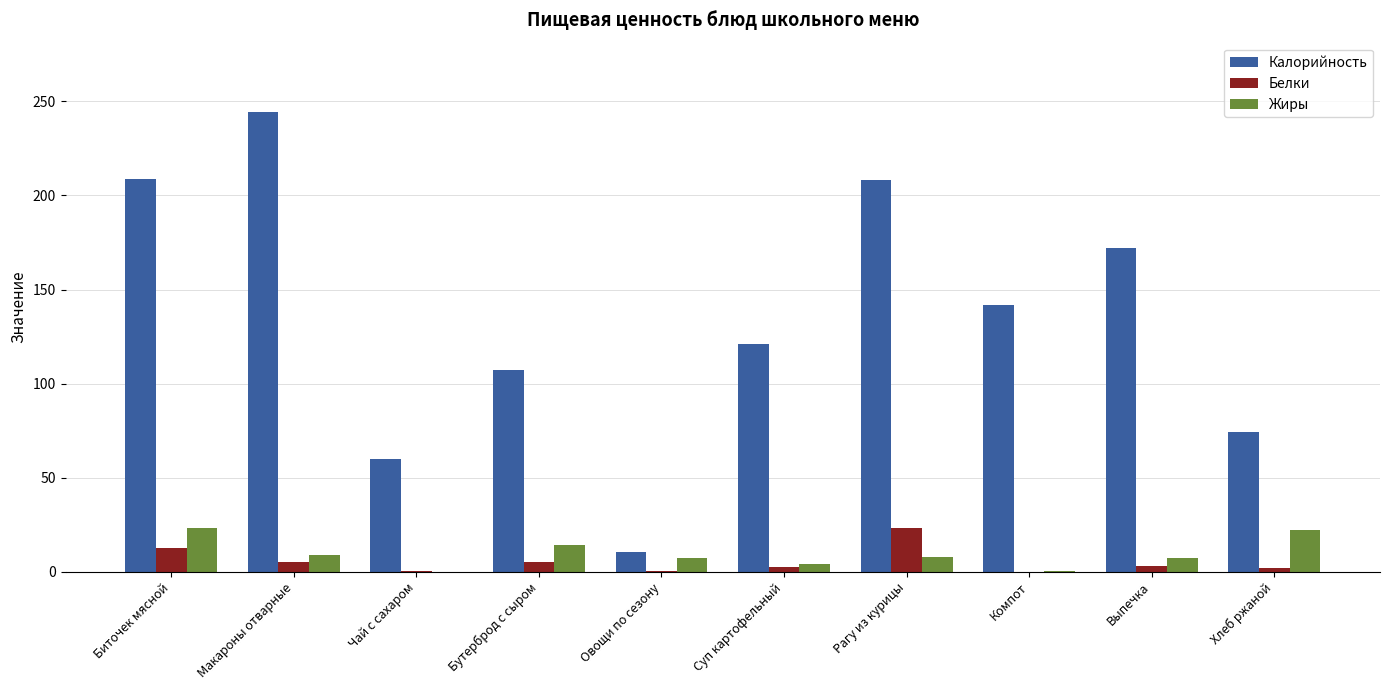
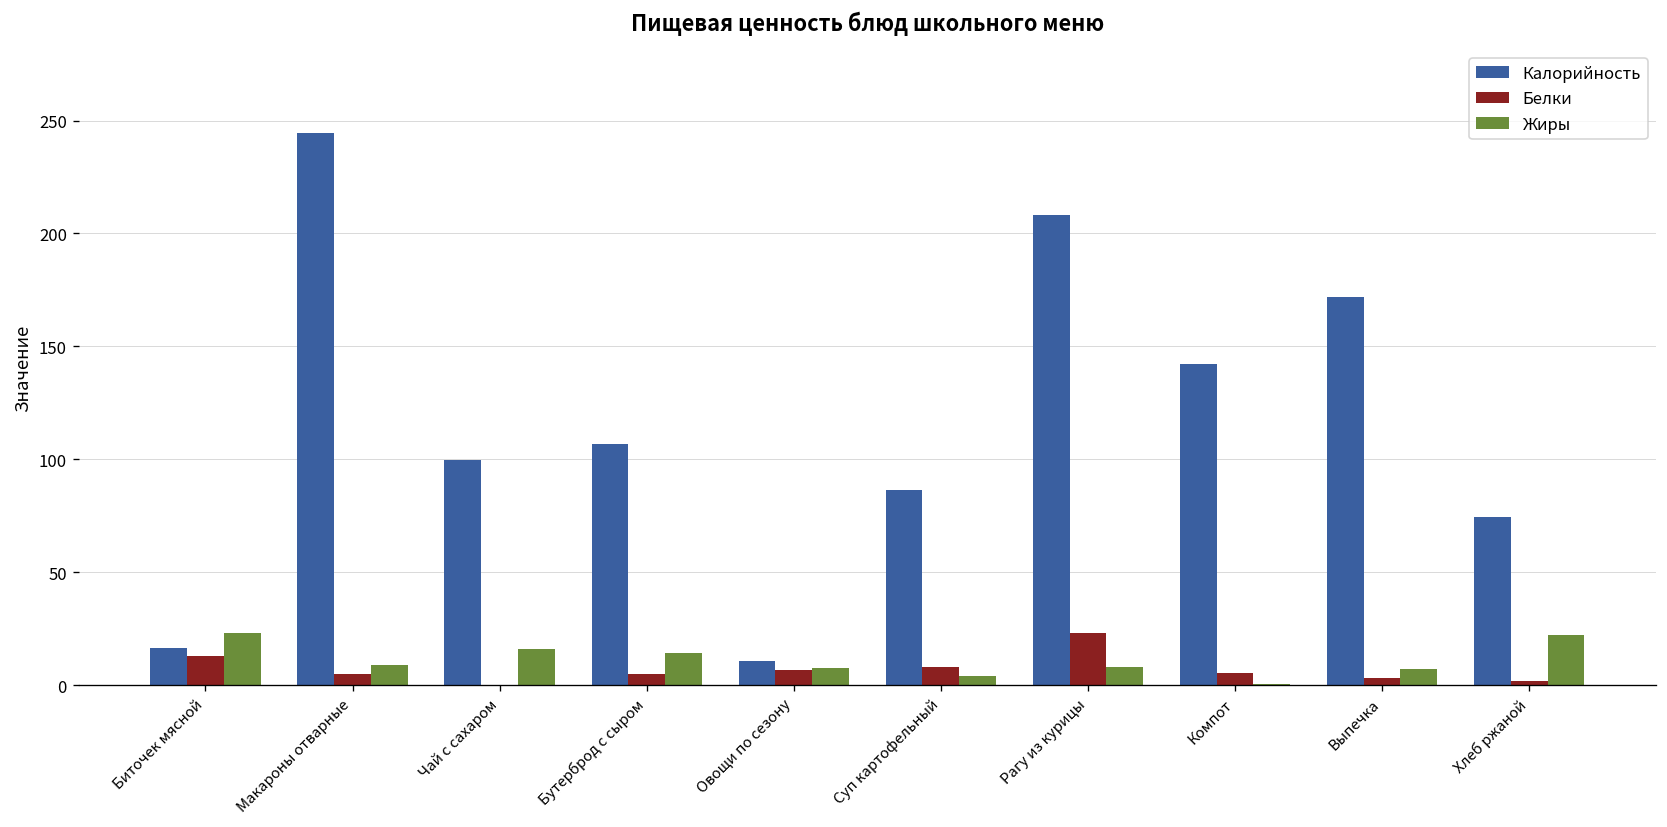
  {
    "Калорийность": {
-     "Биточек мясной": 209,
+     "Биточек мясной": 17,
      "Макароны отварные": 245,
-     "Чай с сахаром": 60,
+     "Чай с сахаром": 100,
      "Бутерброд с сыром": 107,
      "Овощи по сезону": 11,
-     "Суп картофельный": 121,
+     "Суп картофельный": 86,
      "Рагу из курицы": 208,
      "Компот": 142,
      "Выпечка": 172,
      "Хлеб ржаной": 75
    },
    "Белки": {
      "Биточек мясной": 13,
      "Макароны отварные": 5,
      "Бутерброд с сыром": 5,
-     "Овощи по сезону": 0,
-     "Суп картофельный": 3,
+     "Овощи по сезону": 7,
+     "Суп картофельный": 8,
      "Рагу из курицы": 23,
-     "Компот": 0,
+     "Компот": 5,
      "Выпечка": 3,
      "Хлеб ржаной": 2
    },
    "Жиры": {
      "Биточек мясной": 23,
      "Макароны отварные": 9,
-     "Чай с сахаром": 0,
+     "Чай с сахаром": 16,
      "Бутерброд с сыром": 14,
      "Овощи по сезону": 8,
      "Суп картофельный": 4,
      "Рагу из курицы": 8,
      "Выпечка": 7,
      "Хлеб ржаной": 22
    }
  }
